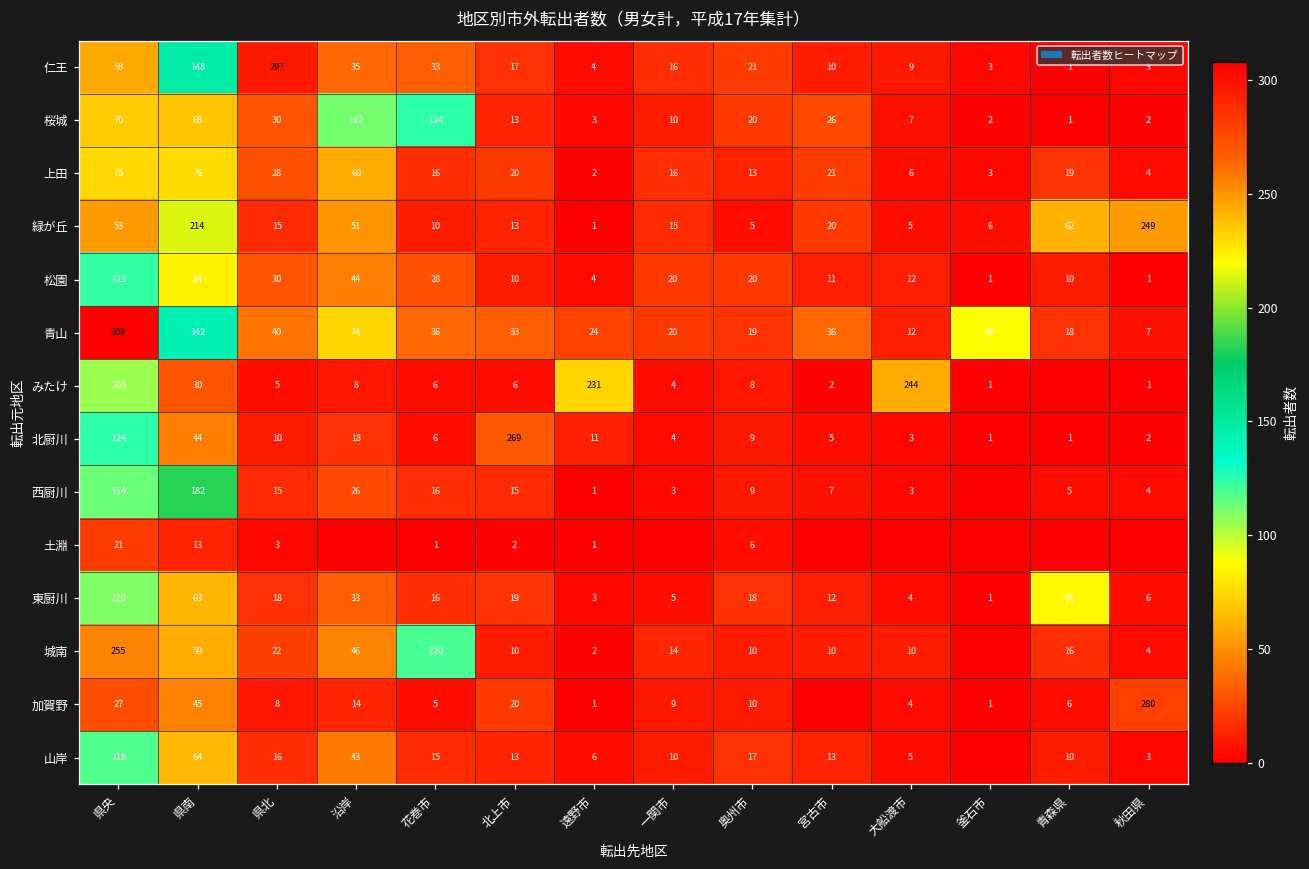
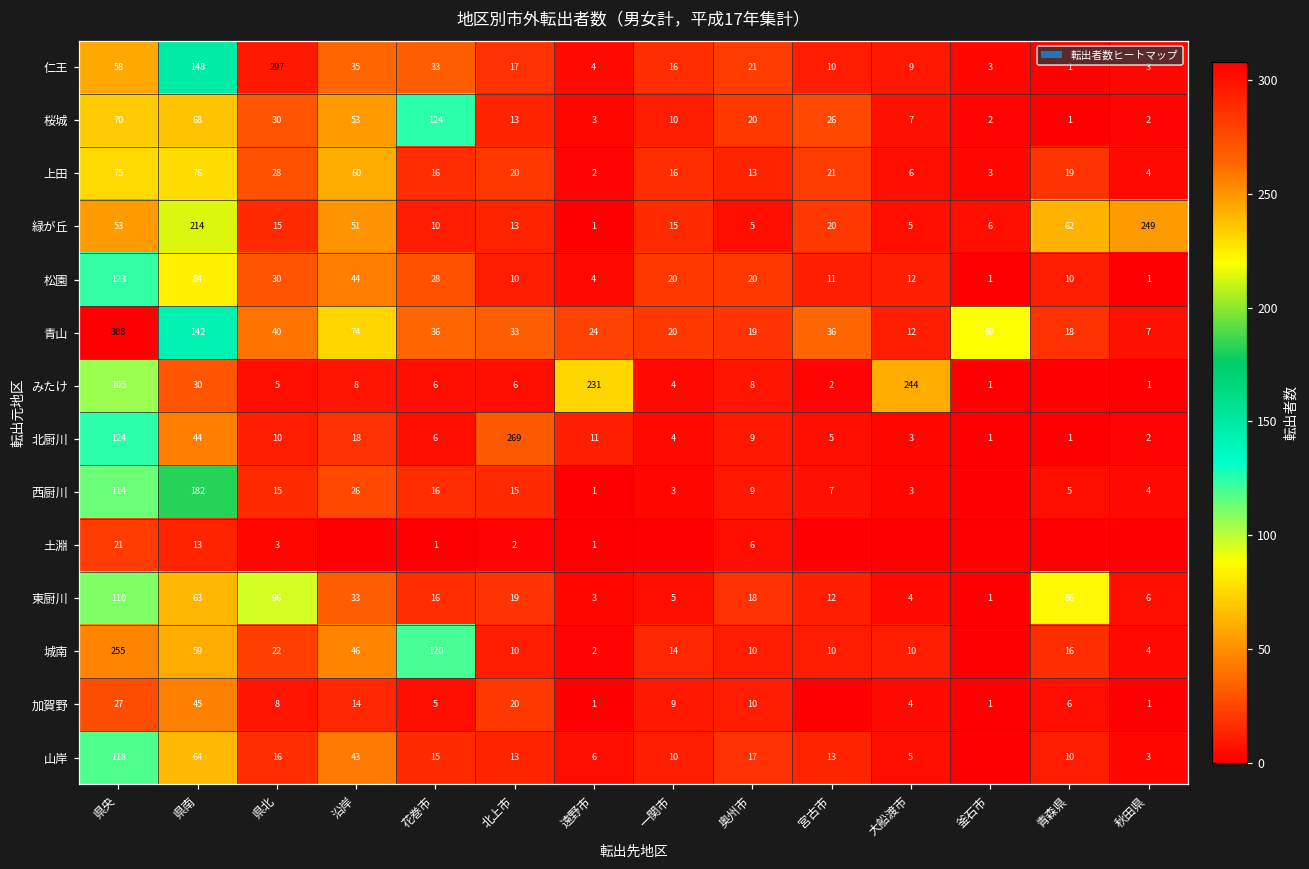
  {
    "仁王": {
      "県央": 58,
      "県南": 148,
      "県北": 297,
      "沿岸": 35,
      "花巻市": 33,
      "北上市": 17,
      "遠野市": 4,
      "一関市": 16,
      "奥州市": 21,
      "宮古市": 10,
      "大船渡市": 9,
      "釜石市": 3
    },
    "桜城": {
      "県央": 70,
      "県南": 68,
      "県北": 30,
-     "沿岸": 112,
+     "沿岸": 53,
      "花巻市": 124,
      "北上市": 13,
      "遠野市": 3,
      "一関市": 10,
      "奥州市": 20,
      "宮古市": 26,
      "大船渡市": 7,
      "釜石市": 2,
      "青森県": 1,
      "秋田県": 2
    },
    "上田": {
      "県央": 75,
      "県南": 76,
      "県北": 28,
      "沿岸": 60,
      "花巻市": 16,
      "北上市": 20,
      "遠野市": 2,
      "一関市": 16,
      "奥州市": 13,
      "宮古市": 21,
      "大船渡市": 6,
      "釜石市": 3,
      "青森県": 19,
      "秋田県": 4
    },
    "緑が丘": {
      "県央": 53,
      "県南": 214,
      "県北": 15,
      "沿岸": 51,
      "花巻市": 10,
      "北上市": 13,
      "遠野市": 1,
      "一関市": 15,
      "奥州市": 5,
      "宮古市": 20,
      "大船渡市": 5,
      "釜石市": 6,
      "青森県": 62,
      "秋田県": 249
    },
    "松園": {
      "県央": 123,
      "県南": 84,
      "県北": 30,
      "沿岸": 44,
      "花巻市": 28,
      "北上市": 10,
      "遠野市": 4,
      "一関市": 20,
      "奥州市": 20,
      "宮古市": 11,
      "大船渡市": 12,
      "釜石市": 1,
      "青森県": 10,
      "秋田県": 1
    },
    "青山": {
      "県央": 308,
      "県南": 142,
      "県北": 40,
      "沿岸": 74,
      "花巻市": 36,
      "北上市": 33,
      "遠野市": 24,
      "一関市": 20,
      "奥州市": 19,
      "宮古市": 36,
      "大船渡市": 12,
      "釜石市": 89,
      "青森県": 18,
      "秋田県": 7
    },
    "みたけ": {
      "県央": 105,
      "県南": 30,
      "県北": 5,
      "沿岸": 8,
      "花巻市": 6,
      "北上市": 6,
      "遠野市": 231,
      "一関市": 4,
      "奥州市": 8,
      "宮古市": 2,
      "大船渡市": 244,
      "釜石市": 1,
      "秋田県": 1
    },
    "北厨川": {
      "県央": 124,
      "県南": 44,
      "県北": 10,
      "沿岸": 18,
      "花巻市": 6,
      "北上市": 269,
      "遠野市": 11,
      "一関市": 4,
      "奥州市": 9,
      "宮古市": 5,
      "大船渡市": 3,
      "釜石市": 1,
      "青森県": 1,
      "秋田県": 2
    },
    "西厨川": {
      "県央": 114,
      "県南": 182,
      "県北": 15,
      "沿岸": 26,
      "花巻市": 16,
      "北上市": 15,
      "遠野市": 1,
      "一関市": 3,
      "奥州市": 9,
      "宮古市": 7,
      "大船渡市": 3,
      "青森県": 5,
      "秋田県": 4
    },
    "土淵": {
      "県央": 21,
      "県南": 13,
      "県北": 3,
      "花巻市": 1,
      "北上市": 2,
      "遠野市": 1,
      "奥州市": 6
    },
    "東厨川": {
      "県央": 110,
      "県南": 63,
-     "県北": 18,
+     "県北": 96,
      "沿岸": 33,
      "花巻市": 16,
      "北上市": 19,
      "遠野市": 3,
      "一関市": 5,
      "奥州市": 18,
      "宮古市": 12,
      "大船渡市": 4,
      "釜石市": 1,
      "青森県": 86,
      "秋田県": 6
    },
    "城南": {
      "県央": 255,
      "県南": 59,
      "県北": 22,
      "沿岸": 46,
      "花巻市": 120,
      "北上市": 10,
      "遠野市": 2,
      "一関市": 14,
      "奥州市": 10,
      "宮古市": 10,
      "大船渡市": 10,
      "青森県": 16,
      "秋田県": 4
    },
    "加賀野": {
      "県央": 27,
      "県南": 45,
      "県北": 8,
      "沿岸": 14,
      "花巻市": 5,
      "北上市": 20,
      "遠野市": 1,
      "一関市": 9,
      "奥州市": 10,
      "大船渡市": 4,
      "釜石市": 1,
      "青森県": 6,
-     "秋田県": 280
+     "秋田県": 1
    },
    "山岸": {
      "県央": 118,
      "県南": 64,
      "県北": 16,
      "沿岸": 43,
      "花巻市": 15,
      "北上市": 13,
      "遠野市": 6,
      "一関市": 10,
      "奥州市": 17,
      "宮古市": 13,
      "大船渡市": 5,
      "青森県": 10,
      "秋田県": 3
    }
  }
